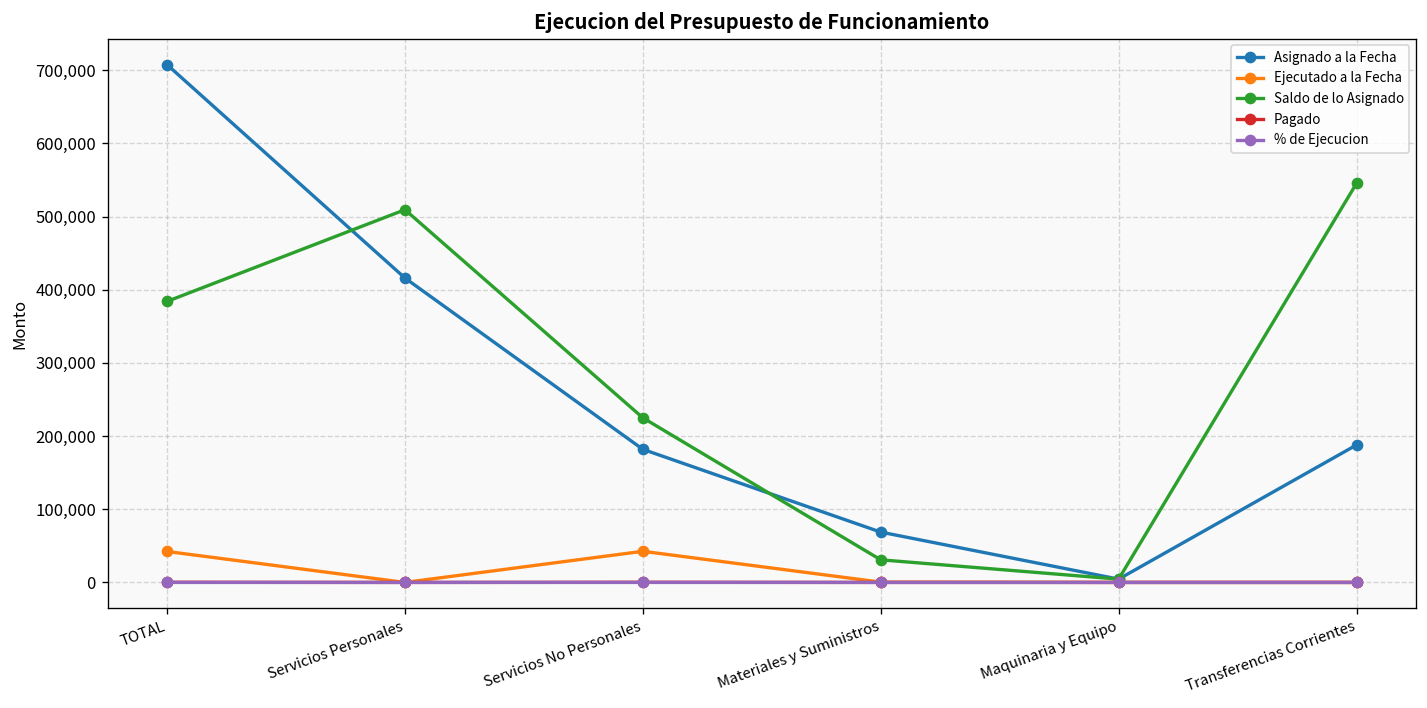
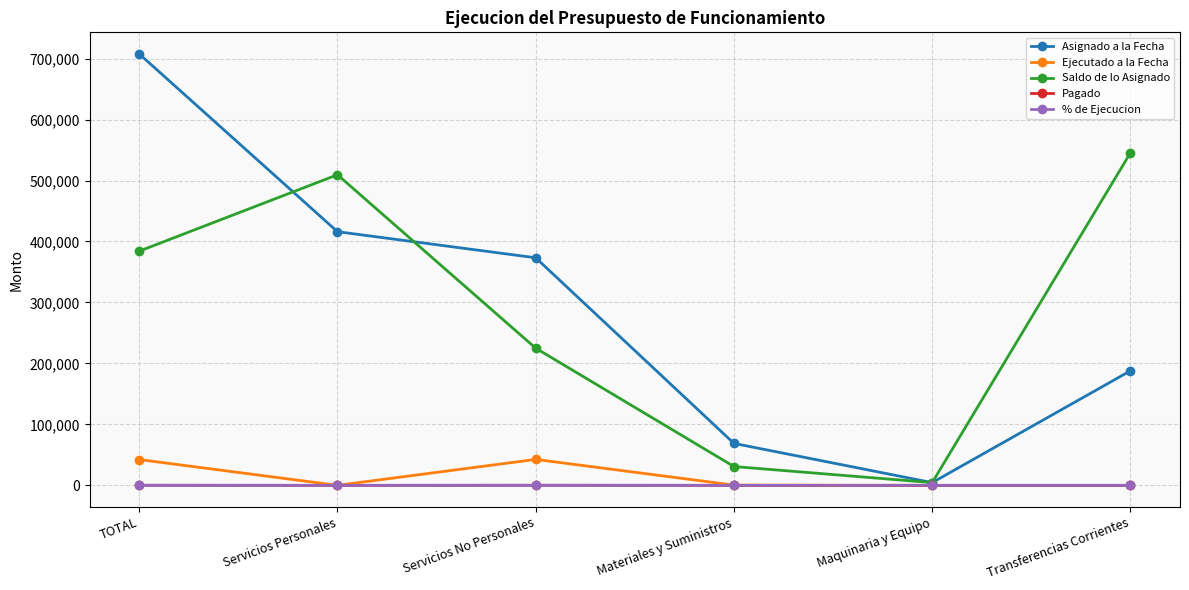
  {
    "Asignado a la Fecha": {
      "TOTAL": "710,000",
      "Servicios Personales": "420,000",
-     "Servicios No Personales": "180,000",
+     "Servicios No Personales": "370,000",
      "Materiales y Suministros": "70,000",
      "Transferencias Corrientes": "190,000"
    },
    "Ejecutado a la Fecha": {
      "TOTAL": "40,000",
      "Servicios No Personales": "40,000"
    },
    "Saldo de lo Asignado": {
      "TOTAL": "380,000",
      "Servicios Personales": "510,000",
      "Servicios No Personales": "220,000",
      "Materiales y Suministros": "30,000",
      "Transferencias Corrientes": "550,000"
    },
    "% de Ejecucion": {
      "TOTAL": "0",
      "Servicios No Personales": "0"
    }
  }
